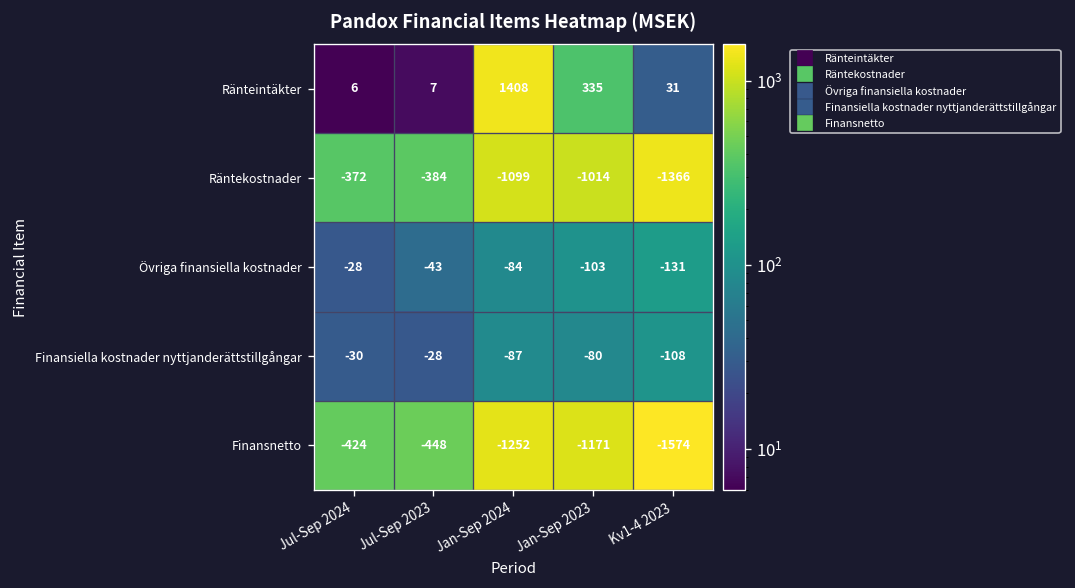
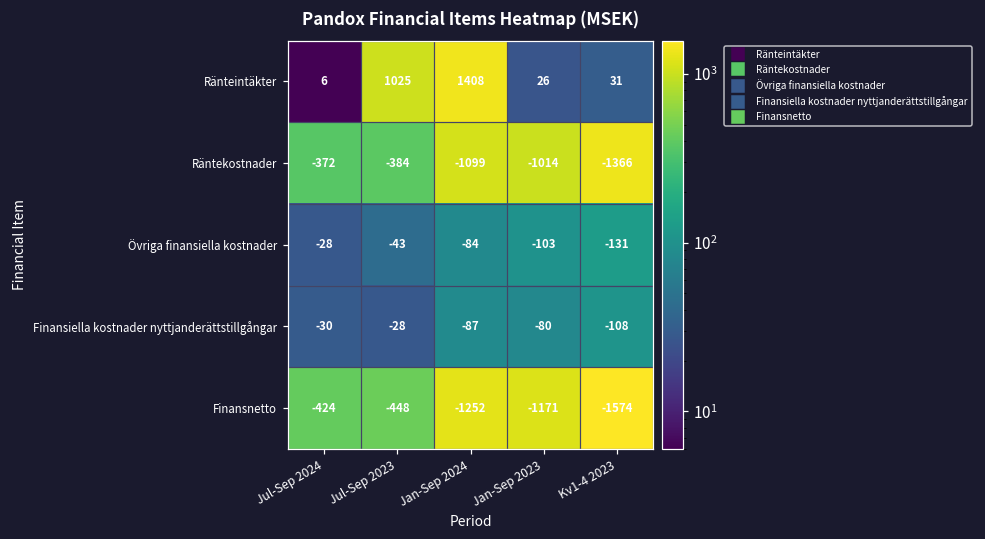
  {
    "Ränteintäkter": {
      "Jul-Sep 2024": 6,
-     "Jul-Sep 2023": 7,
+     "Jul-Sep 2023": 1025,
      "Jan-Sep 2024": 1408,
-     "Jan-Sep 2023": 335,
+     "Jan-Sep 2023": 26,
      "Kv1-4 2023": 31
    },
    "Räntekostnader": {
      "Jul-Sep 2024": -372,
      "Jul-Sep 2023": -384,
      "Jan-Sep 2024": -1099,
      "Jan-Sep 2023": -1014,
      "Kv1-4 2023": -1366
    },
    "Övriga finansiella kostnader": {
      "Jul-Sep 2024": -28,
      "Jul-Sep 2023": -43,
      "Jan-Sep 2024": -84,
      "Jan-Sep 2023": -103,
      "Kv1-4 2023": -131
    },
    "Finansiella kostnader nyttjanderättstillgångar": {
      "Jul-Sep 2024": -30,
      "Jul-Sep 2023": -28,
      "Jan-Sep 2024": -87,
      "Jan-Sep 2023": -80,
      "Kv1-4 2023": -108
    },
    "Finansnetto": {
      "Jul-Sep 2024": -424,
      "Jul-Sep 2023": -448,
      "Jan-Sep 2024": -1252,
      "Jan-Sep 2023": -1171,
      "Kv1-4 2023": -1574
    }
  }
